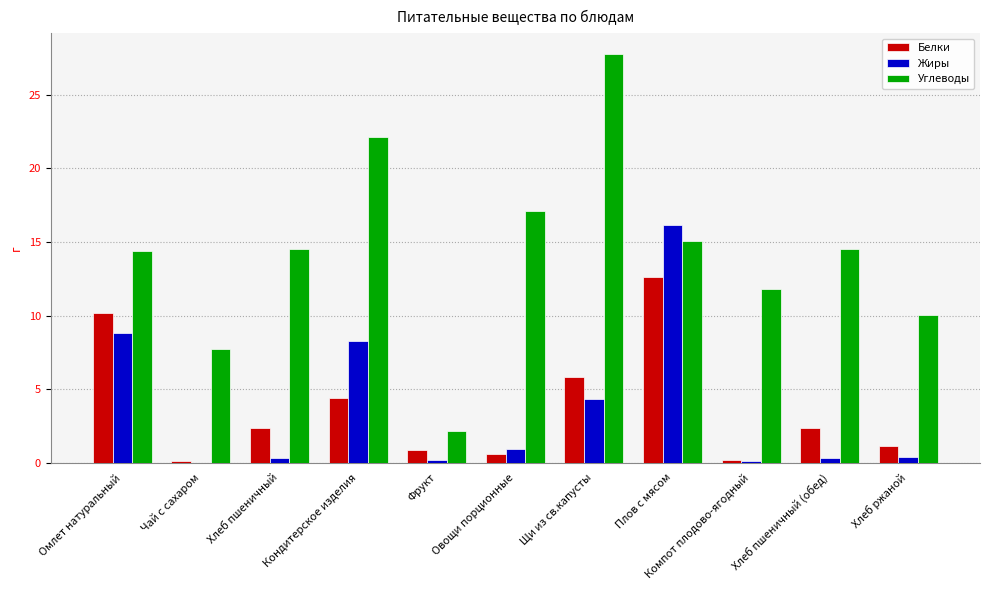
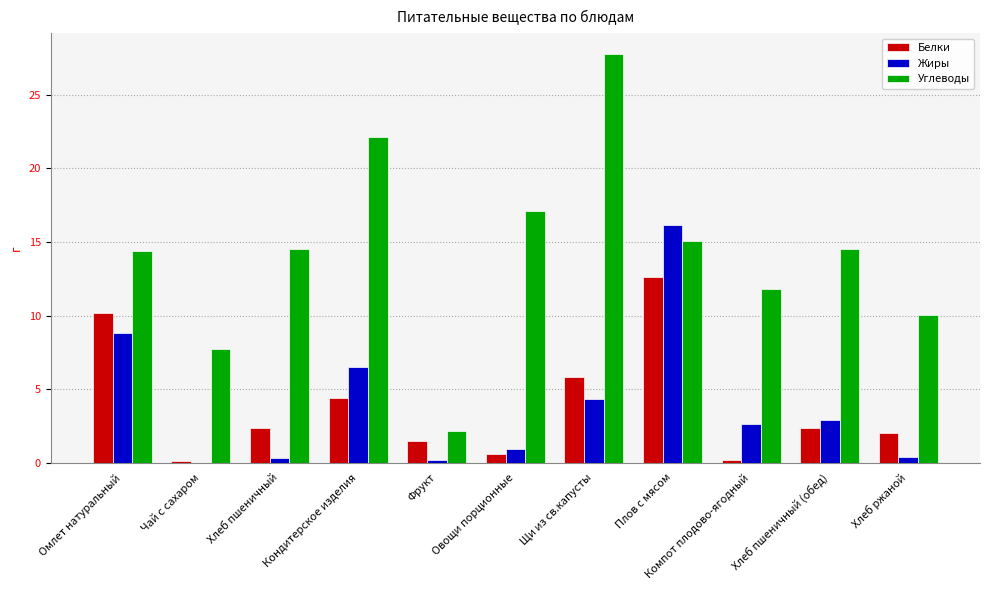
  {
    "Белки": {
      "Омлет натуральный": 10.2,
      "Хлеб пшеничный": 2.4,
      "Кондитерское изделия": 4.4,
-     "Фрукт": 0.8,
+     "Фрукт": 1.5,
      "Овощи порционные": 0.6,
      "Щи из св.капусты": 5.8,
      "Плов с мясом": 12.7,
      "Компот плодово-ягодный": 0.2,
      "Хлеб пшеничный (обед)": 2.4,
-     "Хлеб ржаной": 1.2
+     "Хлеб ржаной": 2.0
    },
    "Жиры": {
      "Омлет натуральный": 8.8,
      "Чай с сахаром": 0.0,
      "Хлеб пшеничный": 0.3,
-     "Кондитерское изделия": 8.3,
+     "Кондитерское изделия": 6.5,
      "Фрукт": 0.2,
      "Овощи порционные": 0.9,
      "Щи из св.капусты": 4.3,
      "Плов с мясом": 16.1,
-     "Компот плодово-ягодный": 0.1,
-     "Хлеб пшеничный (обед)": 0.3,
+     "Компот плодово-ягодный": 2.6,
+     "Хлеб пшеничный (обед)": 2.9,
      "Хлеб ржаной": 0.4
    },
    "Углеводы": {
      "Омлет натуральный": 14.4,
      "Чай с сахаром": 7.7,
      "Хлеб пшеничный": 14.5,
      "Кондитерское изделия": 22.2,
      "Фрукт": 2.1,
      "Овощи порционные": 17.1,
      "Щи из св.капусты": 27.8,
      "Плов с мясом": 15.1,
      "Компот плодово-ягодный": 11.8,
      "Хлеб пшеничный (обед)": 14.5,
      "Хлеб ржаной": 10.0
    }
  }
